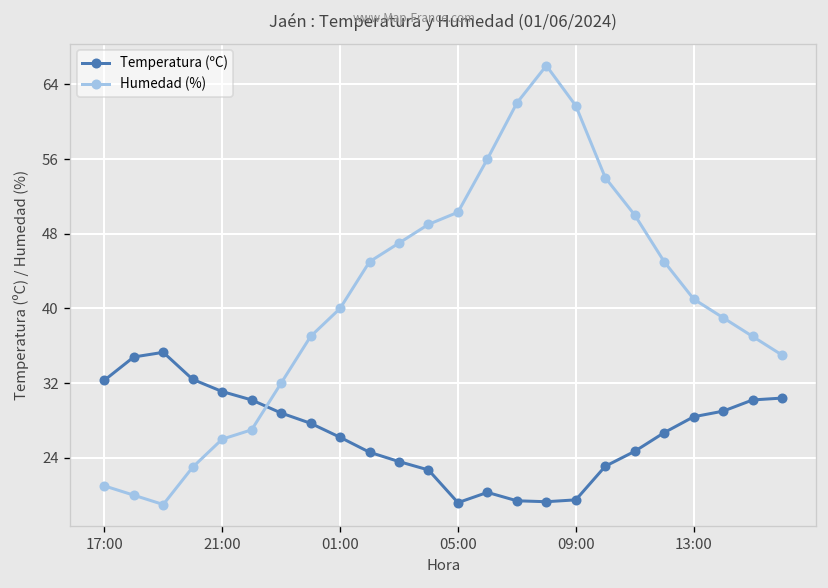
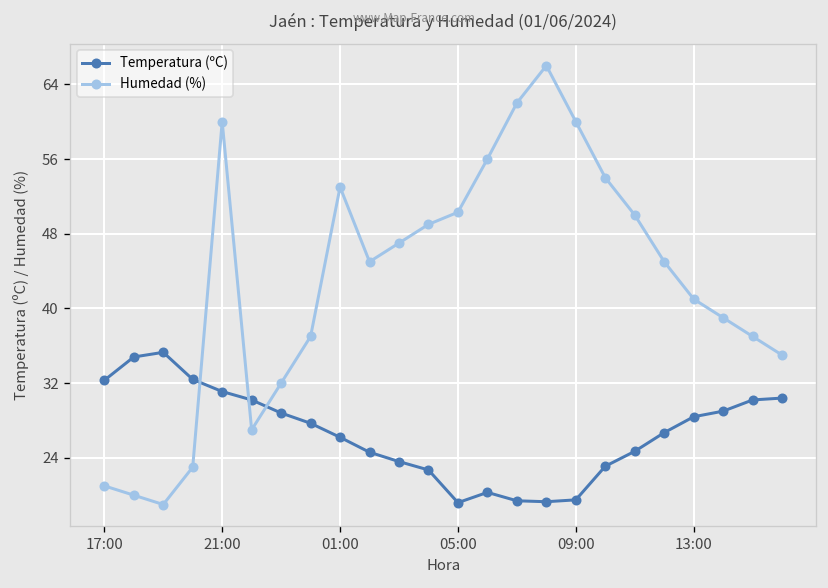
  {
    "Temperatura (ºC)": {
      "17:00": 32,
      "21:00": 31,
      "01:00": 26,
      "05:00": 19,
      "09:00": 20,
      "13:00": 28
    },
    "Humedad (%)": {
      "17:00": 21,
-     "21:00": 26,
-     "01:00": 40,
+     "21:00": 60,
+     "01:00": 53,
      "05:00": 50,
-     "09:00": 62,
+     "09:00": 60,
      "13:00": 41
    }
  }
